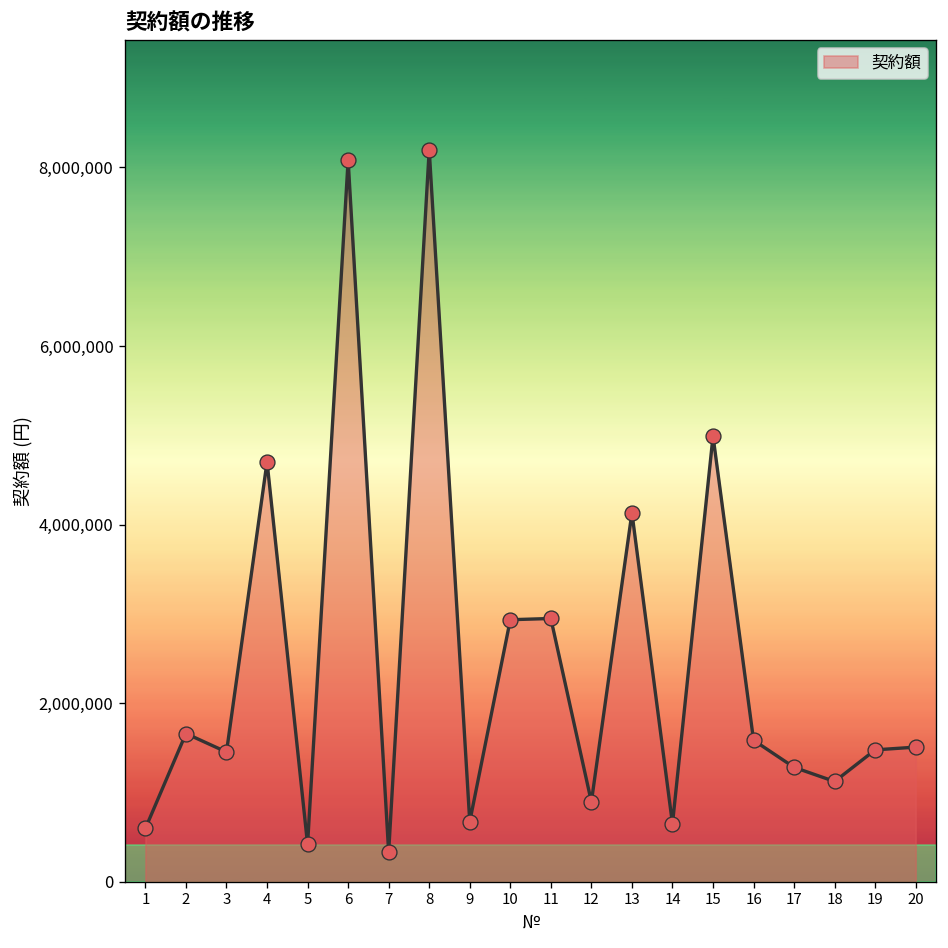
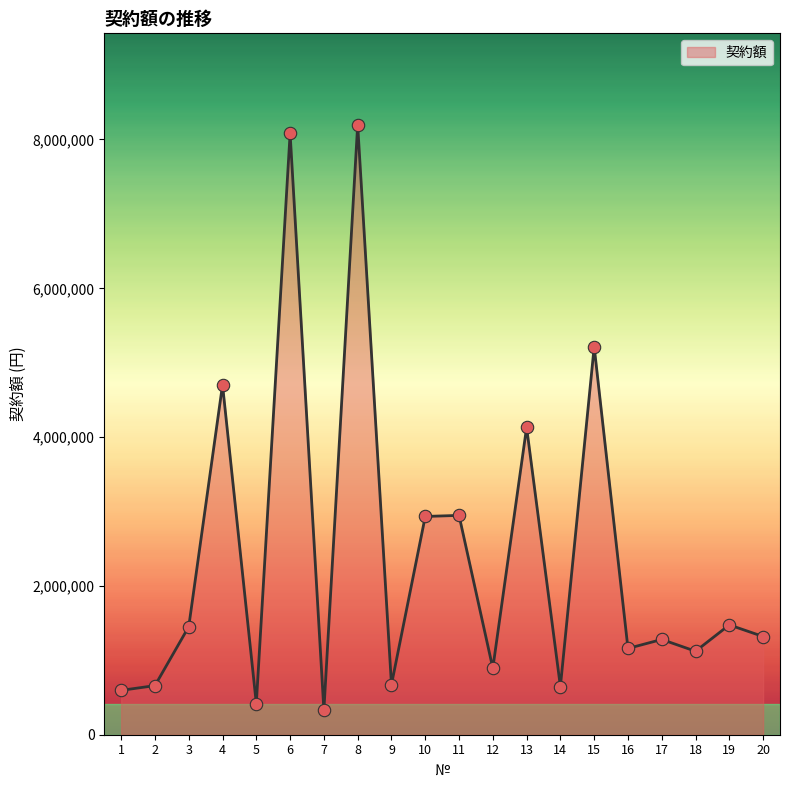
  {
    "1": "600,000",
-   "2": "1,700,000",
+   "2": "700,000",
    "3": "1,500,000",
    "4": "4,700,000",
    "5": "400,000",
    "6": "8,100,000",
    "8": "8,200,000",
    "9": "700,000",
    "10": "2,900,000",
    "11": "2,900,000",
    "12": "900,000",
    "13": "4,100,000",
    "14": "600,000",
-   "15": "5,000,000",
-   "16": "1,600,000",
+   "15": "5,200,000",
+   "16": "1,200,000",
    "17": "1,300,000",
    "18": "1,100,000",
    "19": "1,500,000",
-   "20": "1,500,000"
+   "20": "1,300,000"
  }
